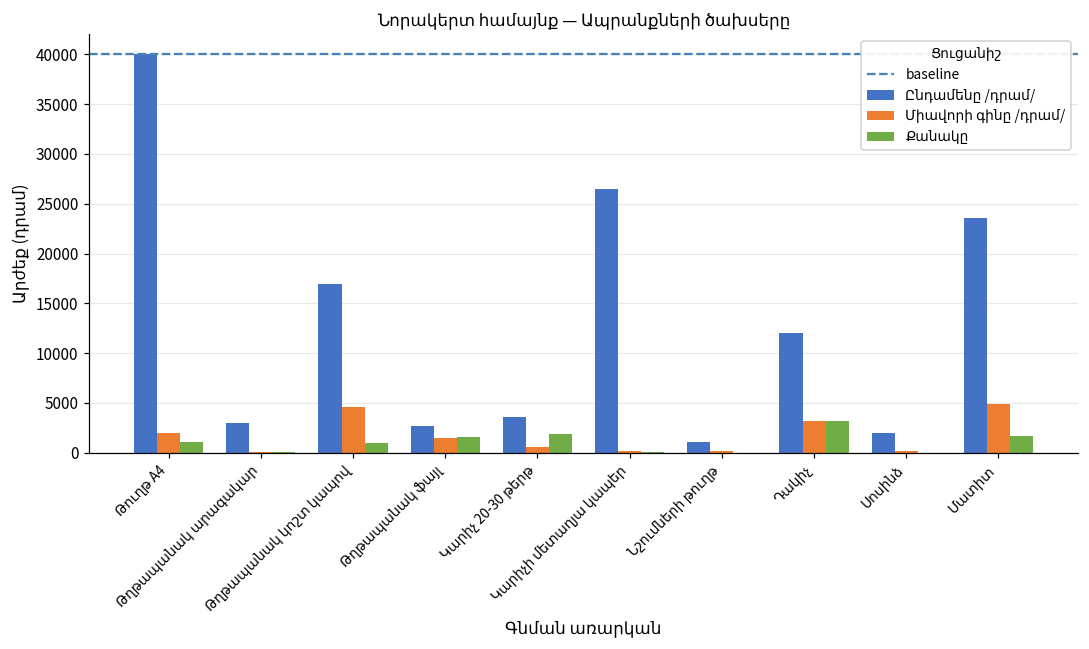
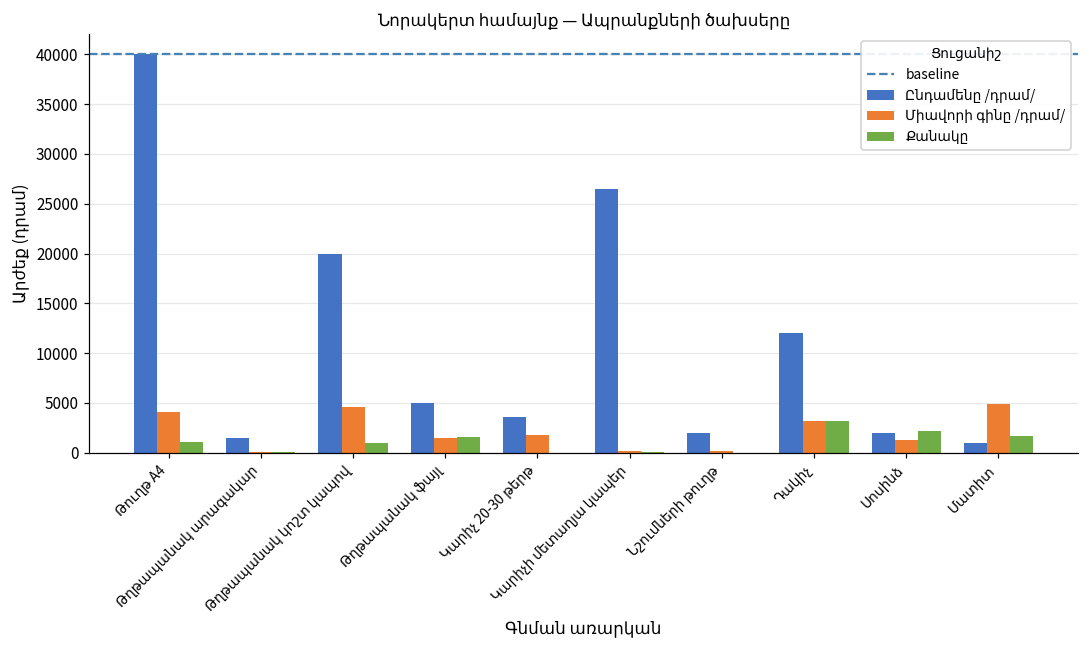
  {
    "Ընդամենը /դրամ/": {
      "Թուղթ A4": 40000,
-     "Թղթապանակ արագակար": 3000,
-     "Թղթապանակ կոշտ կապով": 17000,
-     "Թղթապանակ ֆայլ": 3000,
+     "Թղթապանակ արագակար": 1000,
+     "Թղթապանակ կոշտ կապով": 20000,
+     "Թղթապանակ ֆայլ": 5000,
      "Կարիչ 20-30 թերթ": 4000,
      "Կարիչի մետաղյա կապեր": 26000,
-     "Նշումների թուղթ": 1000,
+     "Նշումների թուղթ": 2000,
      "Դակիչ": 12000,
      "Սոսինձ": 2000,
-     "Մատիտ": 24000
+     "Մատիտ": 1000
    },
    "Միավորի գինը /դրամ/": {
-     "Թուղթ A4": 2000,
+     "Թուղթ A4": 4000,
      "Թղթապանակ կոշտ կապով": 5000,
      "Թղթապանակ ֆայլ": 1000,
-     "Կարիչ 20-30 թերթ": 1000,
+     "Կարիչ 20-30 թերթ": 2000,
      "Դակիչ": 3000,
-     "Սոսինձ": 0,
+     "Սոսինձ": 1000,
      "Մատիտ": 5000
    },
    "Քանակը": {
      "Թուղթ A4": 1000,
      "Թղթապանակ կոշտ կապով": 1000,
      "Թղթապանակ ֆայլ": 2000,
-     "Կարիչ 20-30 թերթ": 2000,
+     "Կարիչ 20-30 թերթ": 0,
      "Դակիչ": 3000,
-     "Սոսինձ": 0,
+     "Սոսինձ": 2000,
      "Մատիտ": 2000
    }
  }
